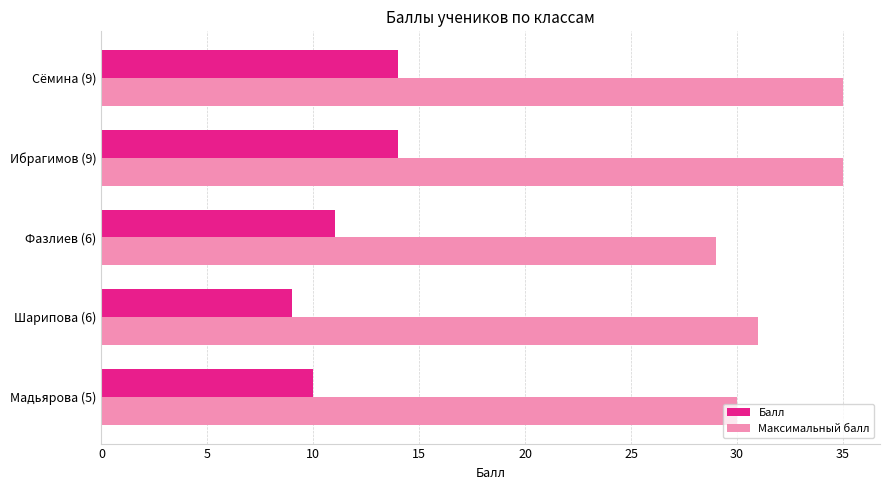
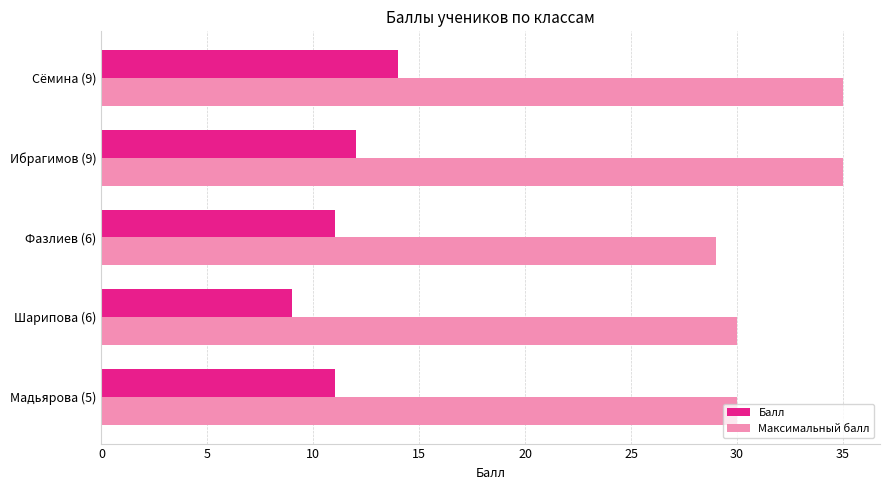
  {
    "Балл": {
      "Сёмина (9)": 14,
-     "Ибрагимов (9)": 14,
+     "Ибрагимов (9)": 12,
      "Фазлиев (6)": 11,
      "Шарипова (6)": 9,
-     "Мадьярова (5)": 10
+     "Мадьярова (5)": 11
    },
    "Максимальный балл": {
      "Сёмина (9)": 35,
      "Ибрагимов (9)": 35,
      "Фазлиев (6)": 29,
-     "Шарипова (6)": 31
+     "Шарипова (6)": 30
    }
  }
